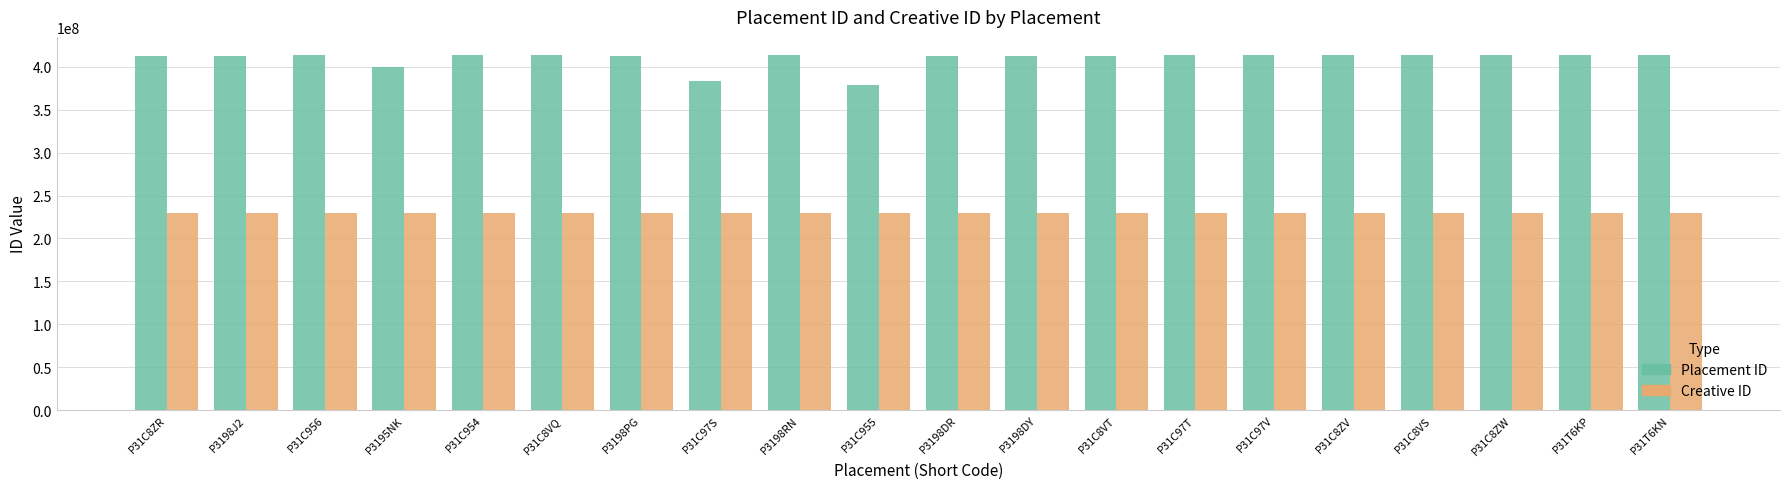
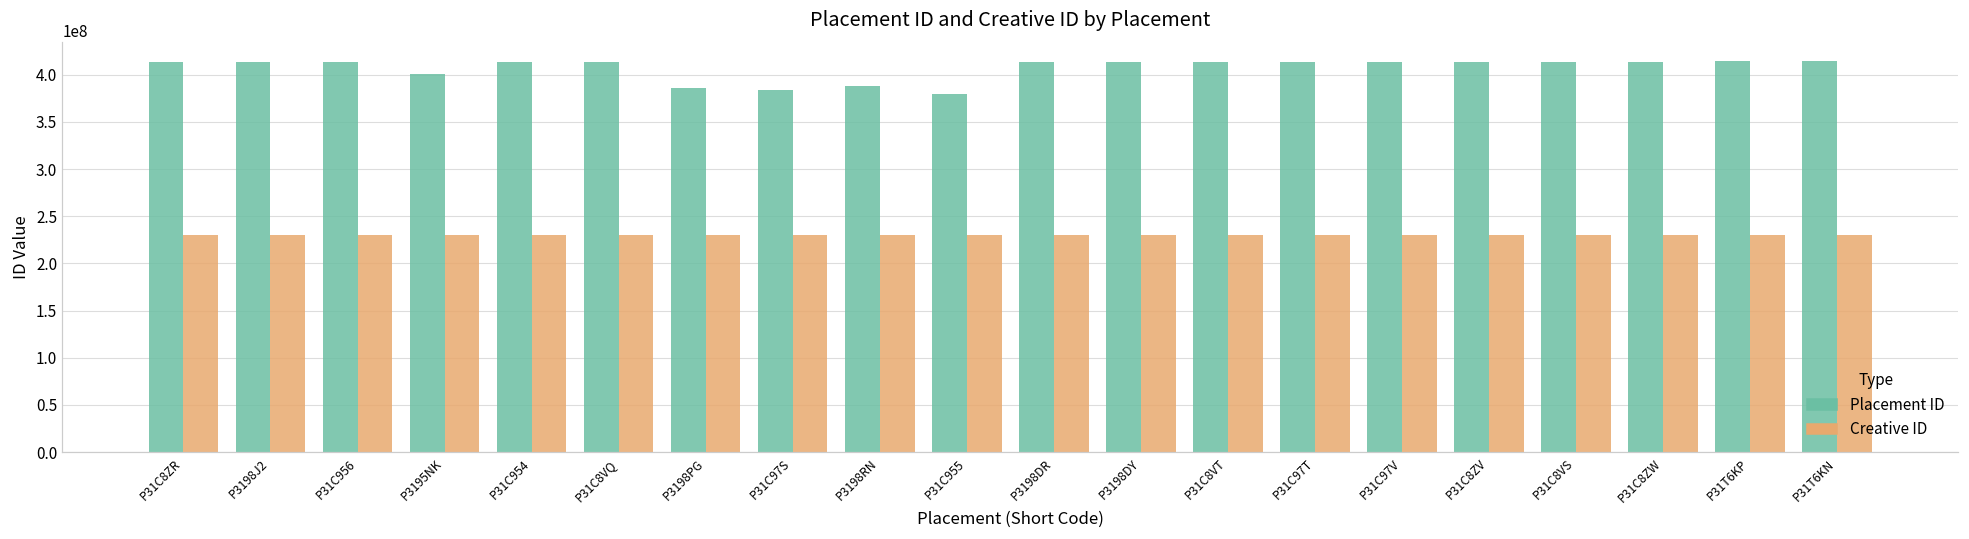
  {
    "Placement ID": {
      "P31C8ZR": 410000000,
      "P3198J2": 410000000,
      "P31C956": 410000000,
      "P3195NK": 400000000,
      "P31C954": 410000000,
      "P31C8VQ": 410000000,
-     "P3198PG": 410000000,
+     "P3198PG": 390000000,
      "P31C97S": 380000000,
-     "P3198RN": 410000000,
+     "P3198RN": 390000000,
      "P31C955": 380000000,
      "P3198DR": 410000000,
      "P3198DY": 410000000,
      "P31C8VT": 410000000,
      "P31C97T": 410000000,
      "P31C97V": 410000000,
      "P31C8ZV": 410000000,
      "P31C8VS": 410000000,
      "P31C8ZW": 410000000,
      "P31T6KP": 410000000,
      "P31T6KN": 410000000
    },
    "Creative ID": {
      "P31C8ZR": 230000000,
      "P3198J2": 230000000,
      "P31C956": 230000000,
      "P3195NK": 230000000,
      "P31C954": 230000000,
      "P31C8VQ": 230000000,
      "P3198PG": 230000000,
      "P31C97S": 230000000,
      "P3198RN": 230000000,
      "P31C955": 230000000,
      "P3198DR": 230000000,
      "P3198DY": 230000000,
      "P31C8VT": 230000000,
      "P31C97T": 230000000,
      "P31C97V": 230000000,
      "P31C8ZV": 230000000,
      "P31C8VS": 230000000,
      "P31C8ZW": 230000000,
      "P31T6KP": 230000000,
      "P31T6KN": 230000000
    }
  }
